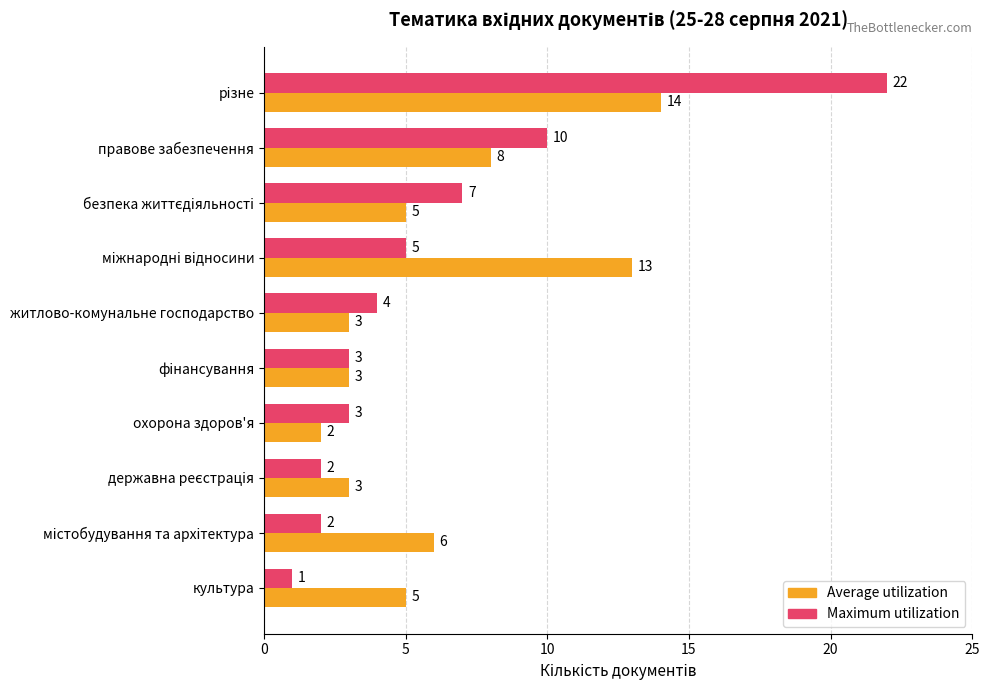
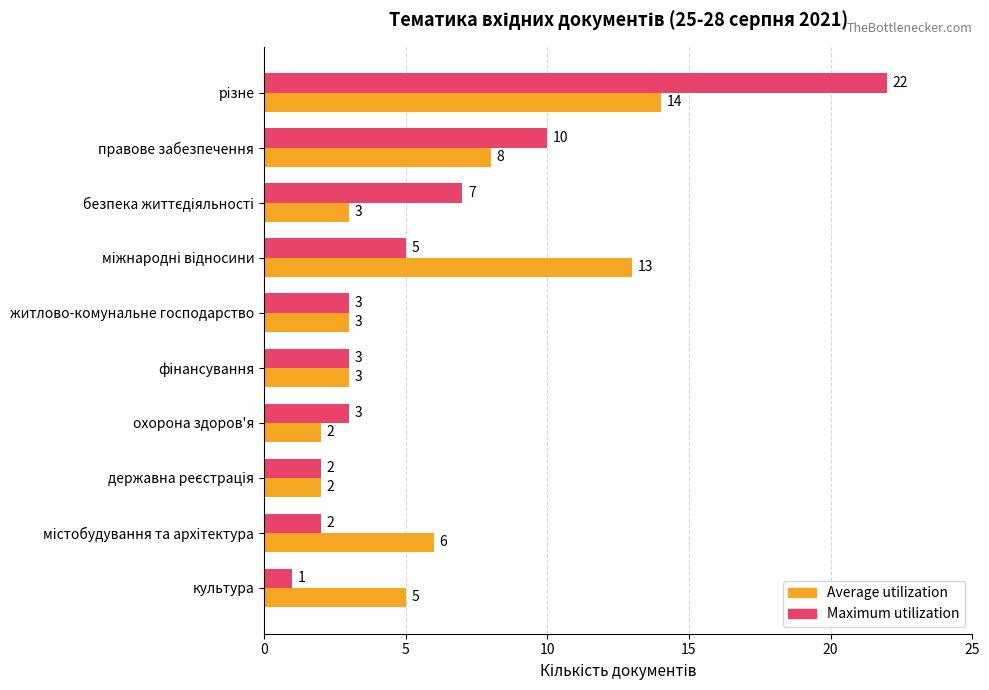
  {
    "Average utilization": {
      "різне": 14,
      "правове забезпечення": 8,
-     "безпека життєдіяльності": 5,
+     "безпека життєдіяльності": 3,
      "міжнародні відносини": 13,
      "житлово-комунальне господарство": 3,
      "фінансування": 3,
      "охорона здоров'я": 2,
-     "державна реєстрація": 3,
+     "державна реєстрація": 2,
      "містобудування та архітектура": 6,
      "культура": 5
    },
    "Maximum utilization": {
      "різне": 22,
      "правове забезпечення": 10,
      "безпека життєдіяльності": 7,
      "міжнародні відносини": 5,
-     "житлово-комунальне господарство": 4,
+     "житлово-комунальне господарство": 3,
      "фінансування": 3,
      "охорона здоров'я": 3,
      "державна реєстрація": 2,
      "містобудування та архітектура": 2,
      "культура": 1
    }
  }
